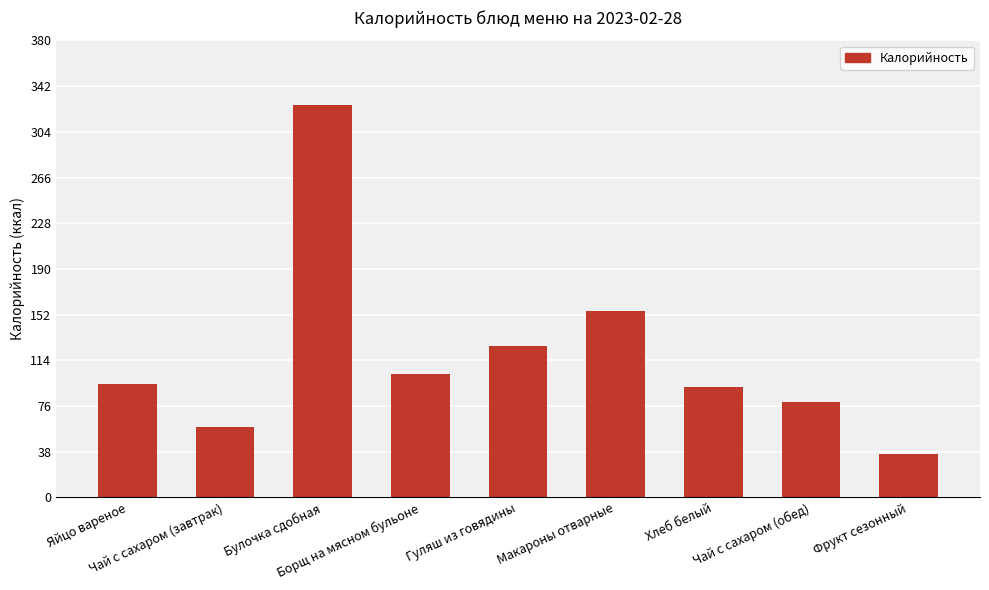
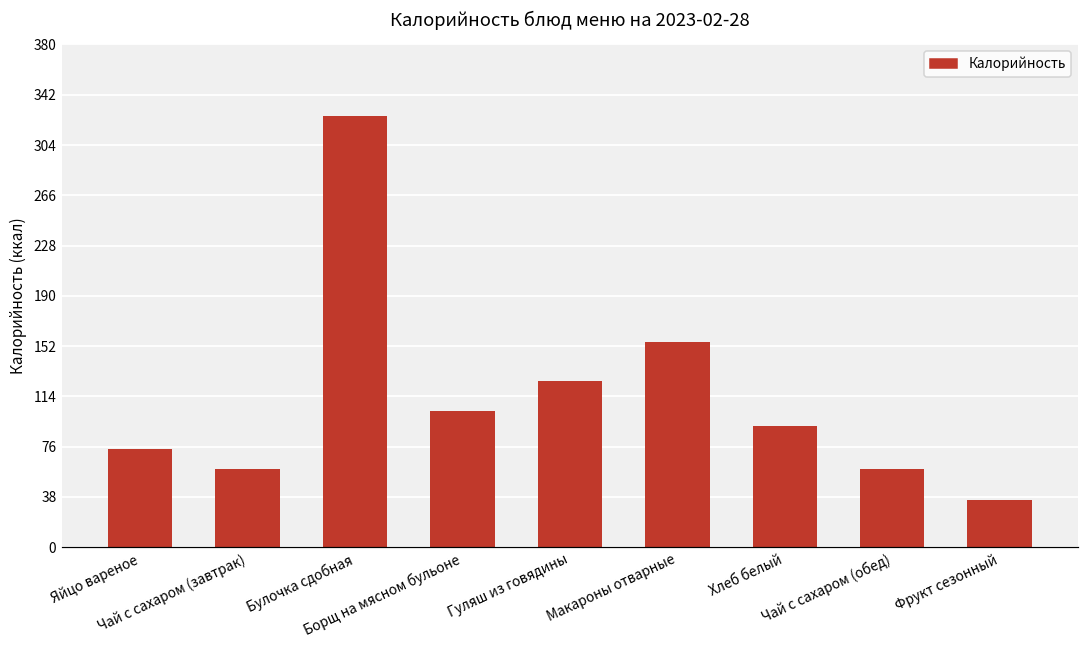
  {
-   "Яйцо вареное": 94,
+   "Яйцо вареное": 74,
    "Чай с сахаром (завтрак)": 59,
    "Булочка сдобная": 326,
    "Борщ на мясном бульоне": 103,
    "Гуляш из говядины": 126,
    "Макароны отварные": 155,
    "Хлеб белый": 92,
-   "Чай с сахаром (обед)": 79,
+   "Чай с сахаром (обед)": 59,
    "Фрукт сезонный": 36
  }
